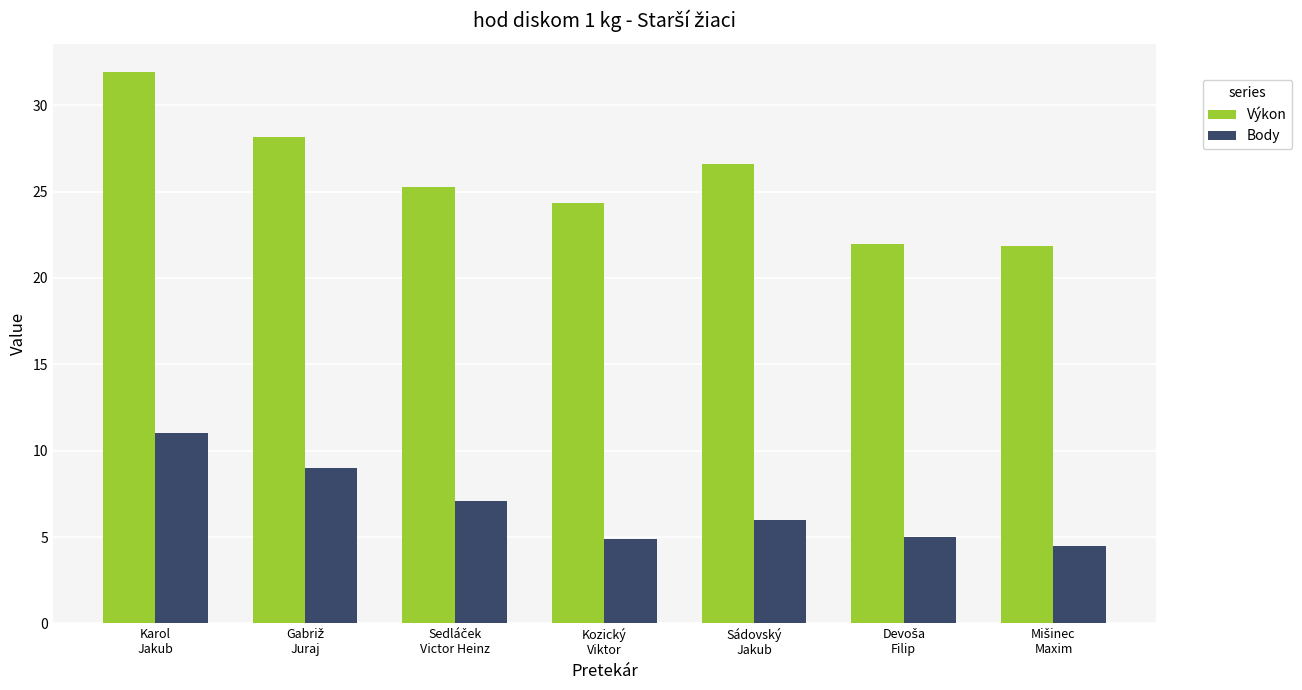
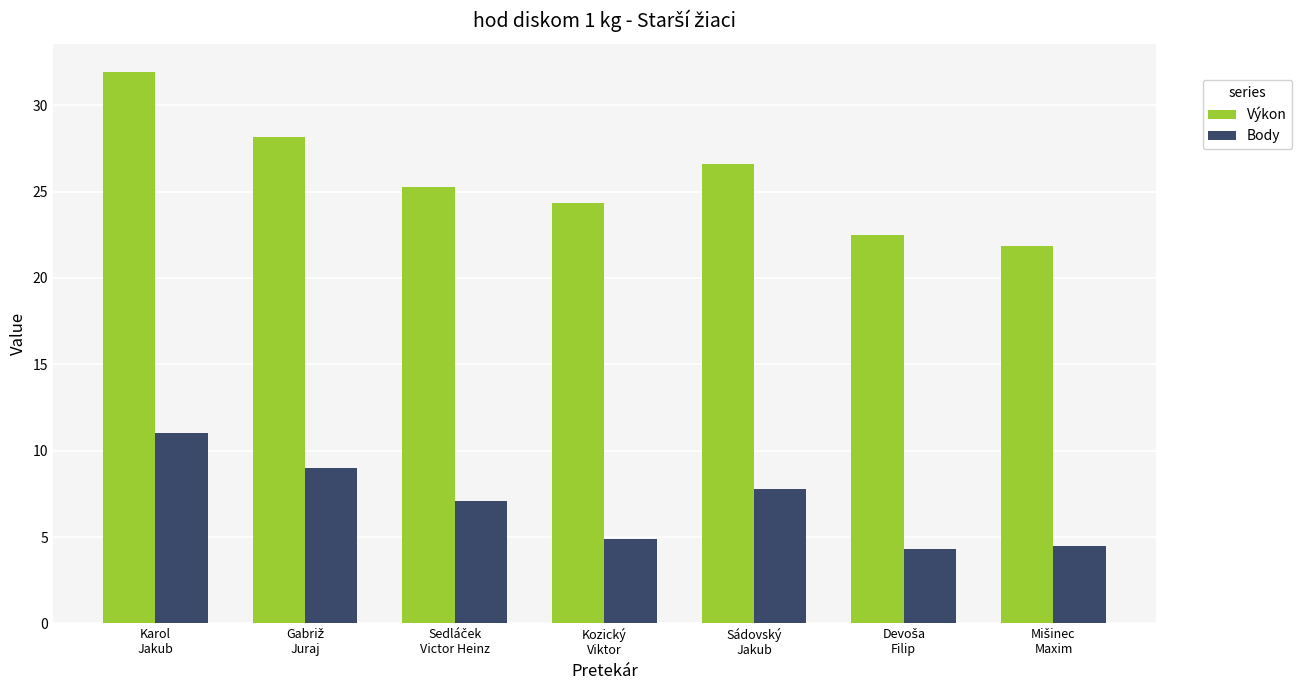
  {
    "Výkon": {
      "Karol Jakub": 31.9,
      "Gabriž Juraj": 28.1,
      "Sedláček Victor Heinz": 25.3,
      "Kozický Viktor": 24.4,
      "Sádovský Jakub": 26.6,
-     "Devoša Filip": 22.0,
+     "Devoša Filip": 22.5,
      "Mišinec Maxim": 21.9
    },
    "Body": {
      "Karol Jakub": 11.0,
      "Gabriž Juraj": 9.0,
      "Sedláček Victor Heinz": 7.1,
      "Kozický Viktor": 4.9,
-     "Sádovský Jakub": 6.0,
-     "Devoša Filip": 5.0,
+     "Sádovský Jakub": 7.8,
+     "Devoša Filip": 4.3,
      "Mišinec Maxim": 4.5
    }
  }
